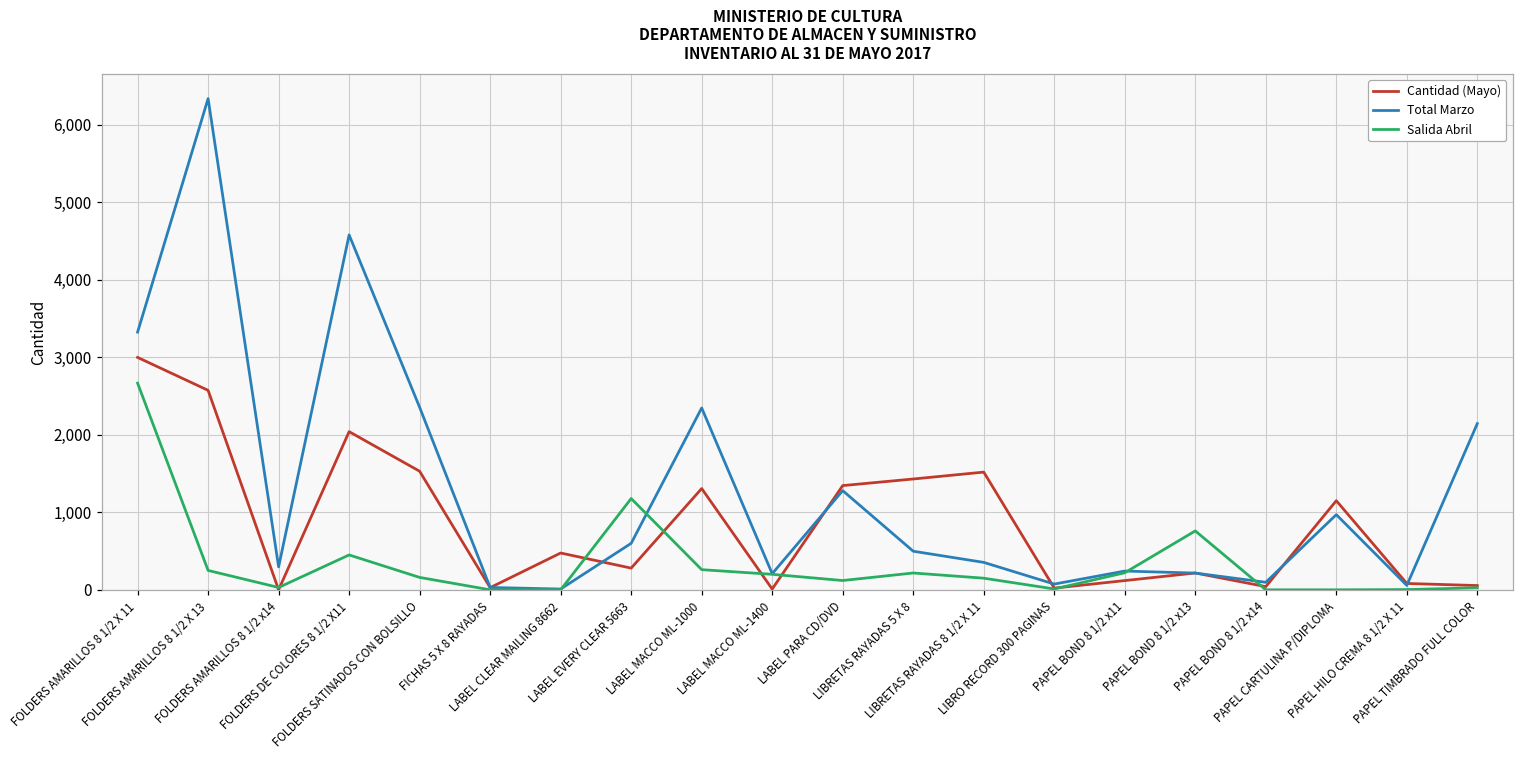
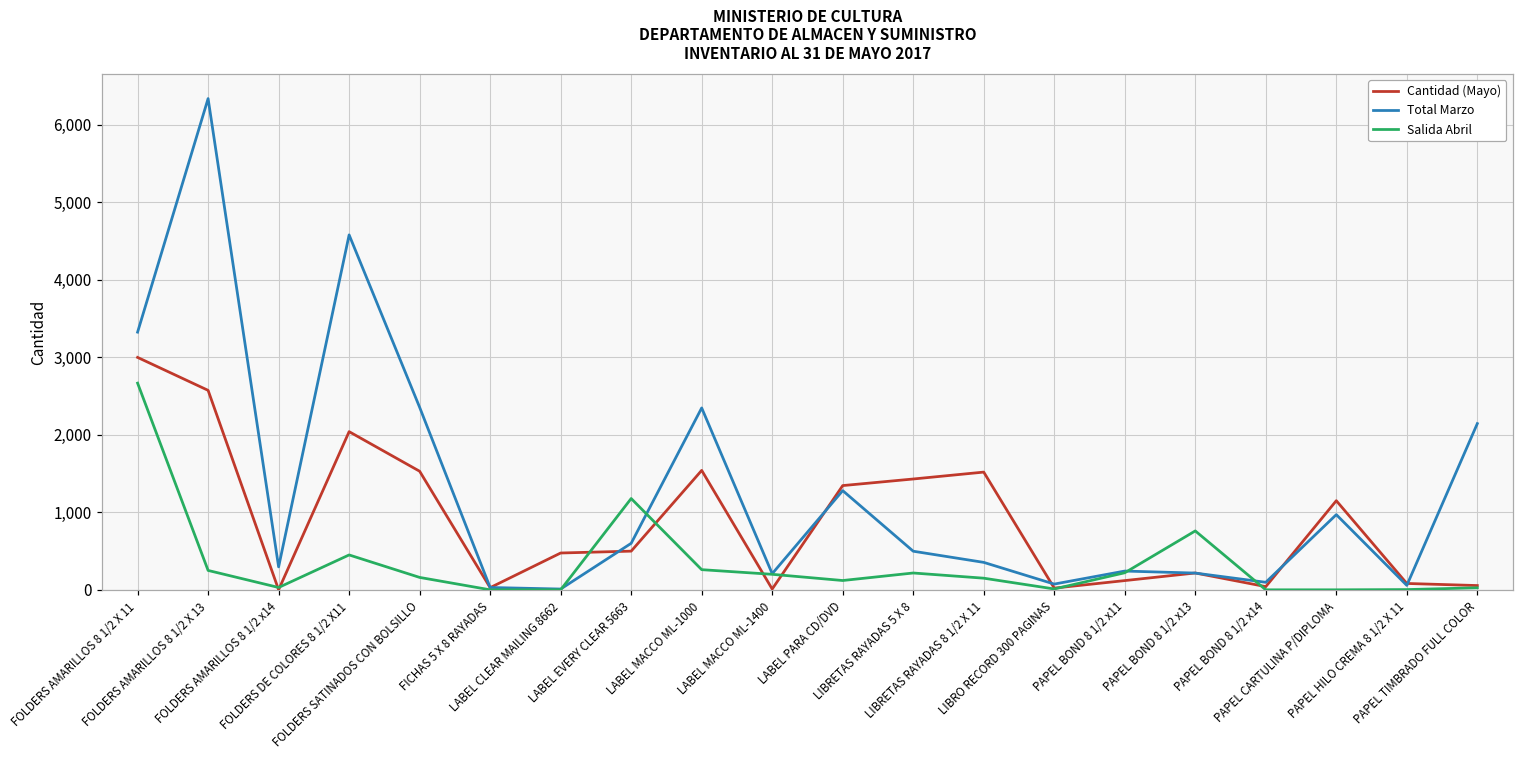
  {
    "Cantidad (Mayo)": {
      "FOLDERS AMARILLOS 8 1/2 X 11": "3,000",
      "FOLDERS AMARILLOS 8 1/2 X 13": "2,600",
      "FOLDERS DE COLORES 8 1/2 X11": "2,000",
      "FOLDERS SATINADOS CON BOLSILLO": "1,500",
      "LABEL CLEAR MAILING 8662": "500",
-     "LABEL EVERY CLEAR 5663": "300",
-     "LABEL MACCO ML-1000": "1,300",
+     "LABEL EVERY CLEAR 5663": "500",
+     "LABEL MACCO ML-1000": "1,500",
      "LABEL MACCO ML-1400": "0",
      "LABEL PARA CD/DVD": "1,300",
      "LIBRETAS RAYADAS 5 X 8": "1,400",
      "LIBRETAS RAYADAS 8 1/2 X 11": "1,500",
      "PAPEL BOND 8 1/2 x11": "100",
      "PAPEL BOND 8 1/2 x14": "0",
      "PAPEL CARTULINA P/DIPLOMA": "1,200"
    },
    "Total Marzo": {
      "FOLDERS AMARILLOS 8 1/2 X 11": "3,300",
      "FOLDERS AMARILLOS 8 1/2 X 13": "6,300",
      "FOLDERS AMARILLOS 8 1/2 x14": "300",
      "FOLDERS DE COLORES 8 1/2 X11": "4,600",
      "FOLDERS SATINADOS CON BOLSILLO": "2,400",
      "LABEL EVERY CLEAR 5663": "600",
      "LABEL MACCO ML-1000": "2,300",
      "LABEL PARA CD/DVD": "1,300",
      "LIBRETAS RAYADAS 5 X 8": "500",
      "LIBRETAS RAYADAS 8 1/2 X 11": "400",
      "LIBRO RECORD 300 PAGINAS": "100",
      "PAPEL BOND 8 1/2 x14": "100",
      "PAPEL CARTULINA P/DIPLOMA": "1,000",
      "PAPEL TIMBRADO FULL COLOR": "2,100"
    },
    "Salida Abril": {
      "FOLDERS AMARILLOS 8 1/2 X 11": "2,700",
      "FOLDERS AMARILLOS 8 1/2 X 13": "300",
      "FOLDERS DE COLORES 8 1/2 X11": "500",
      "FOLDERS SATINADOS CON BOLSILLO": "200",
      "LABEL EVERY CLEAR 5663": "1,200",
      "LABEL MACCO ML-1000": "300",
      "LABEL PARA CD/DVD": "100",
      "LIBRETAS RAYADAS 5 X 8": "200",
      "LIBRETAS RAYADAS 8 1/2 X 11": "200",
      "PAPEL BOND 8 1/2 x13": "800",
      "PAPEL BOND 8 1/2 x14": "0",
      "PAPEL CARTULINA P/DIPLOMA": "0",
      "PAPEL HILO CREMA 8 1/2 X 11": "0"
    }
  }
